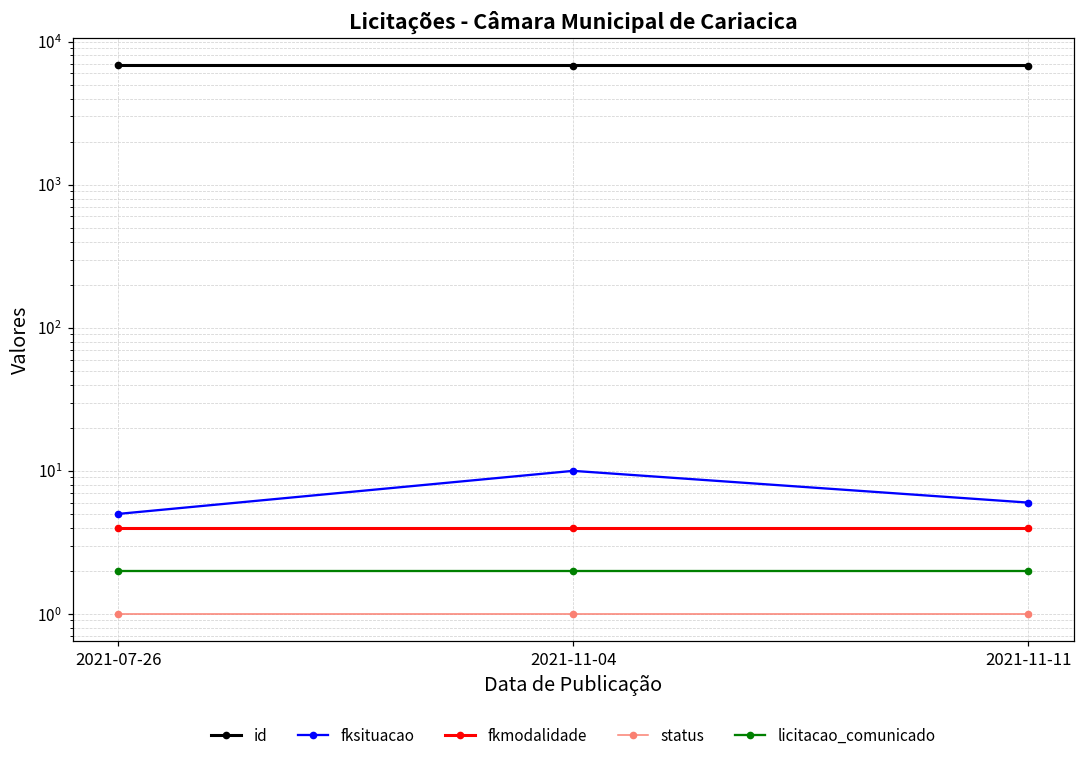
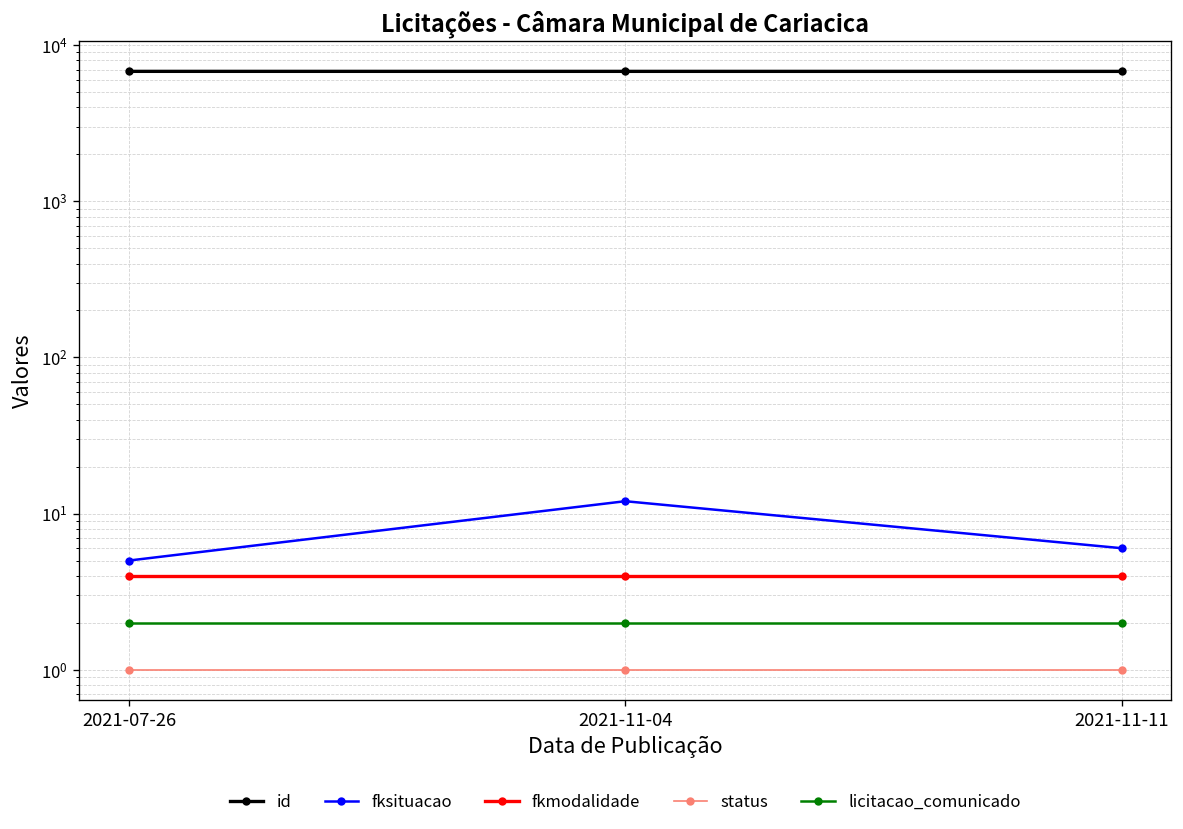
  {
    "id": {
      "2021-07-26": 7000,
      "2021-11-04": 7000,
      "2021-11-11": 7000
    },
    "fksituacao": {
      "2021-07-26": 5,
-     "2021-11-04": 10,
+     "2021-11-04": 12,
      "2021-11-11": 6
    },
    "fkmodalidade": {
      "2021-07-26": 4,
      "2021-11-04": 4,
      "2021-11-11": 4
    },
    "status": {
      "2021-07-26": 1,
      "2021-11-04": 1,
      "2021-11-11": 1
    },
    "licitacao_comunicado": {
      "2021-07-26": 2,
      "2021-11-04": 2,
      "2021-11-11": 2
    }
  }
